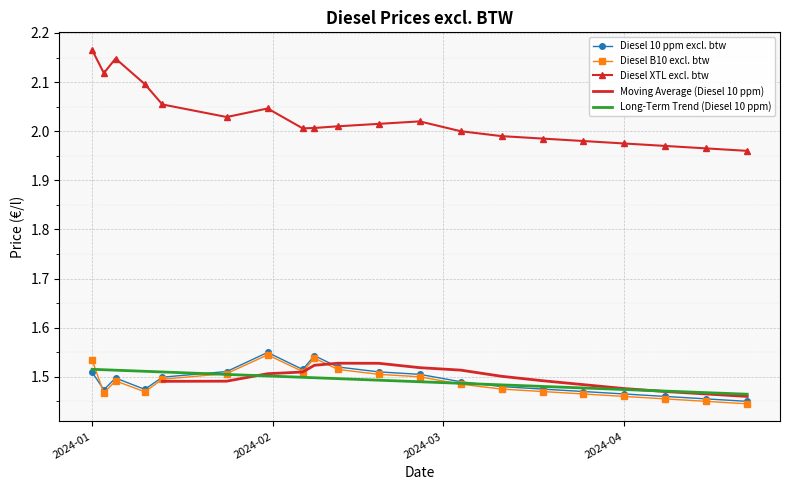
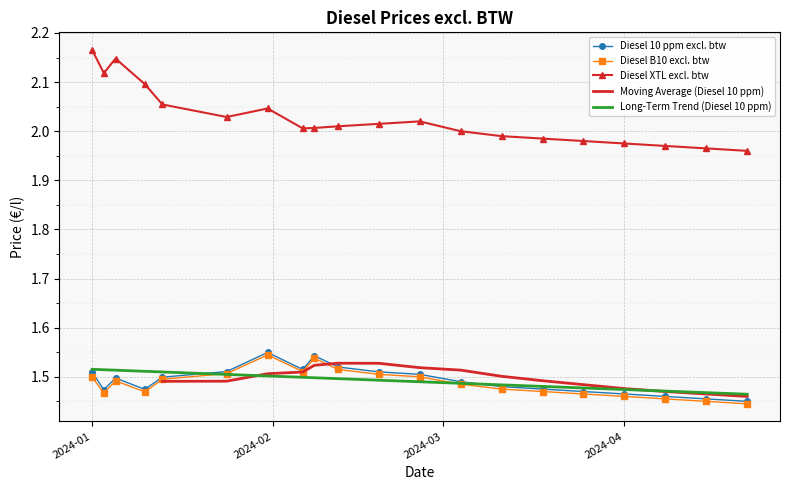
  {
    "Diesel 10 ppm excl. btw": {
      "2024-01": 1.51
    },
    "Diesel B10 excl. btw": {
-     "2024-01": 1.53
+     "2024-01": 1.50
    },
    "Long-Term Trend (Diesel 10 ppm)": {
      "2024-01": 1.52
    }
  }
